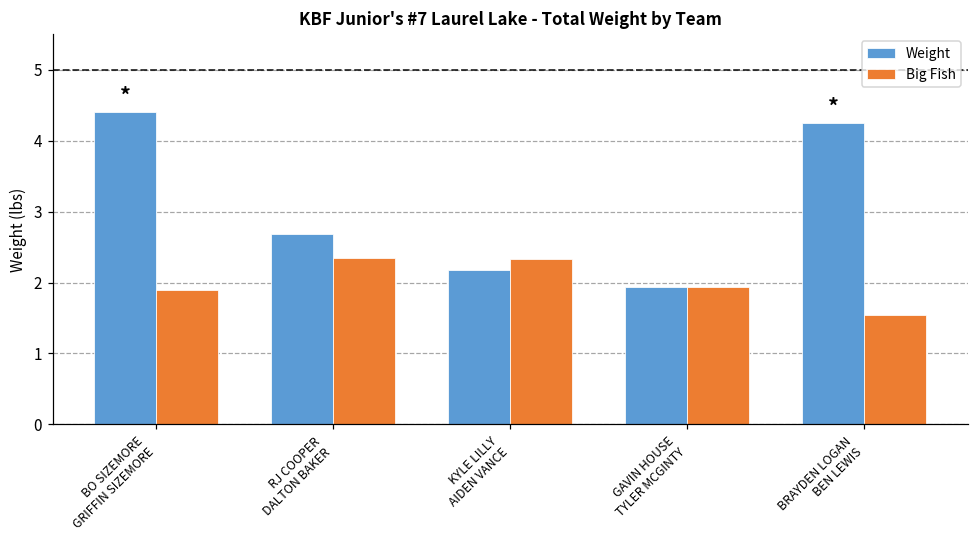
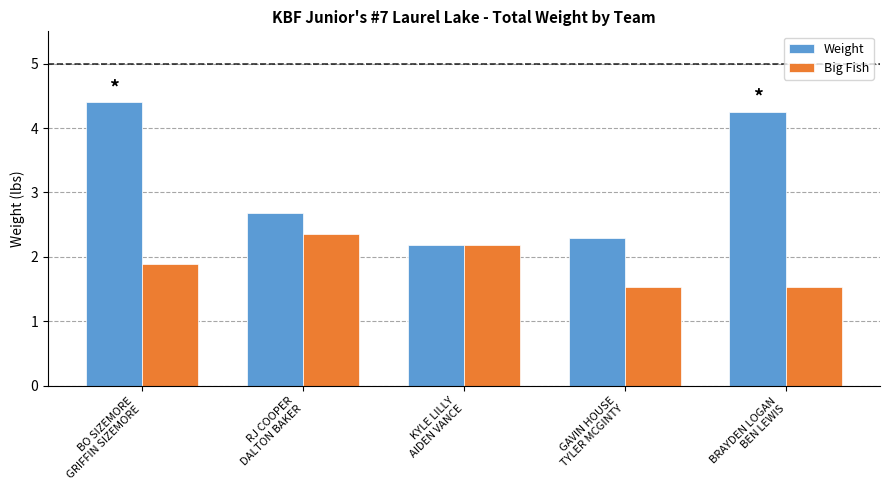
  {
    "Weight": {
      "BO SIZEMORE GRIFFIN SIZEMORE": 4.4,
      "RJ COOPER DALTON BAKER": 2.7,
      "KYLE LILLY AIDEN VANCE": 2.2,
-     "GAVIN HOUSE TYLER MCGINTY": 1.9,
+     "GAVIN HOUSE TYLER MCGINTY": 2.3,
      "BRAYDEN LOGAN BEN LEWIS": 4.3
    },
    "Big Fish": {
      "BO SIZEMORE GRIFFIN SIZEMORE": 1.9,
      "RJ COOPER DALTON BAKER": 2.4,
-     "KYLE LILLY AIDEN VANCE": 2.3,
-     "GAVIN HOUSE TYLER MCGINTY": 1.9,
+     "KYLE LILLY AIDEN VANCE": 2.2,
+     "GAVIN HOUSE TYLER MCGINTY": 1.5,
      "BRAYDEN LOGAN BEN LEWIS": 1.5
    }
  }
